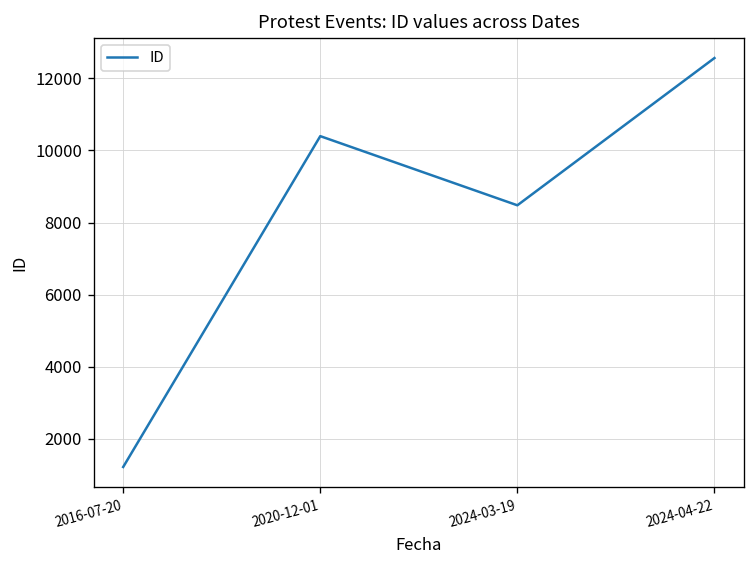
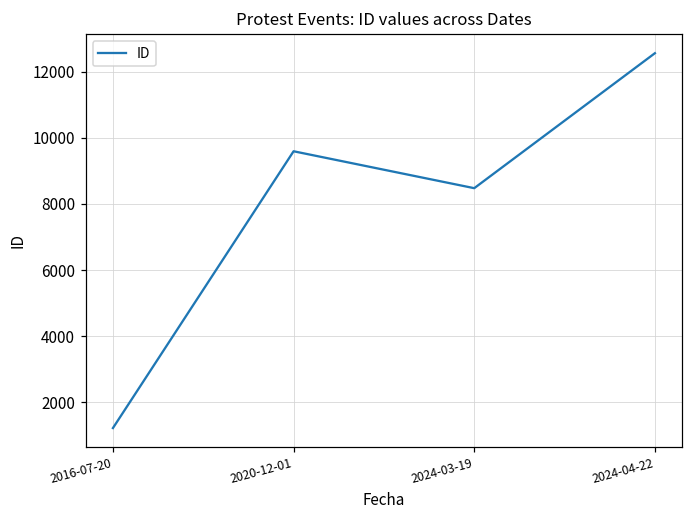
  {
    "2016-07-20": 1200,
-   "2020-12-01": 10400,
+   "2020-12-01": 9600,
    "2024-03-19": 8500,
    "2024-04-22": 12600
  }
